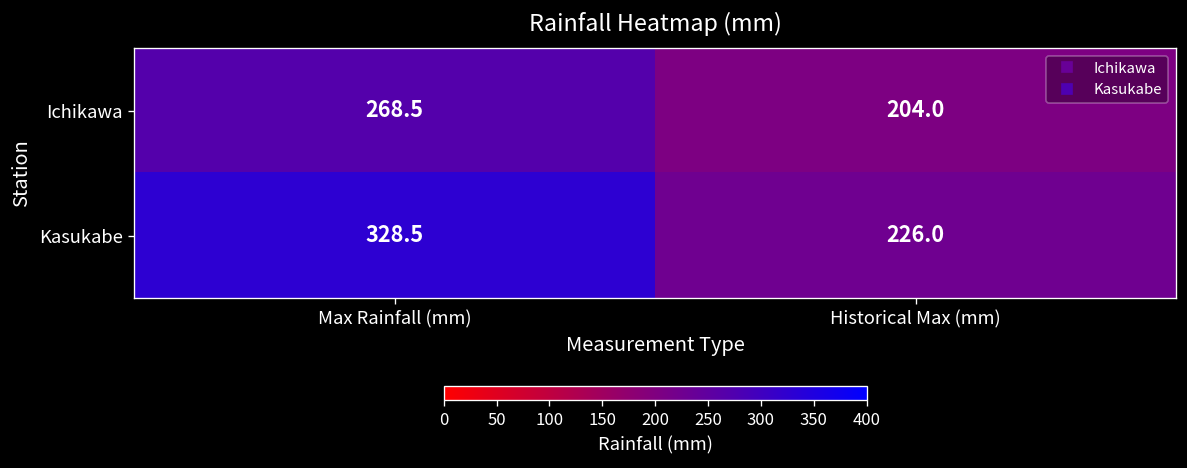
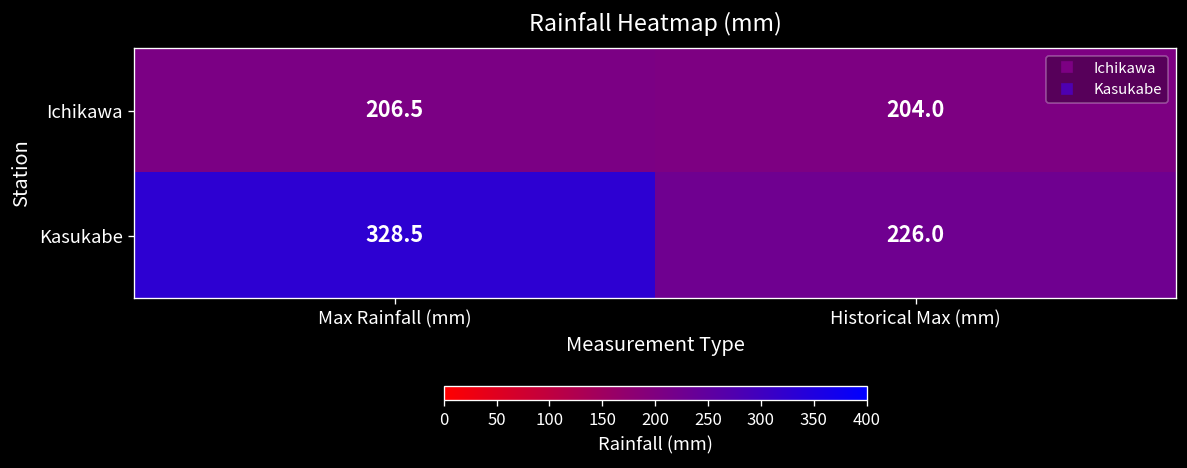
  {
    "Ichikawa": {
-     "Max Rainfall (mm)": 268.5,
+     "Max Rainfall (mm)": 206.5,
      "Historical Max (mm)": 204.0
    },
    "Kasukabe": {
      "Max Rainfall (mm)": 328.5,
      "Historical Max (mm)": 226.0
    }
  }
